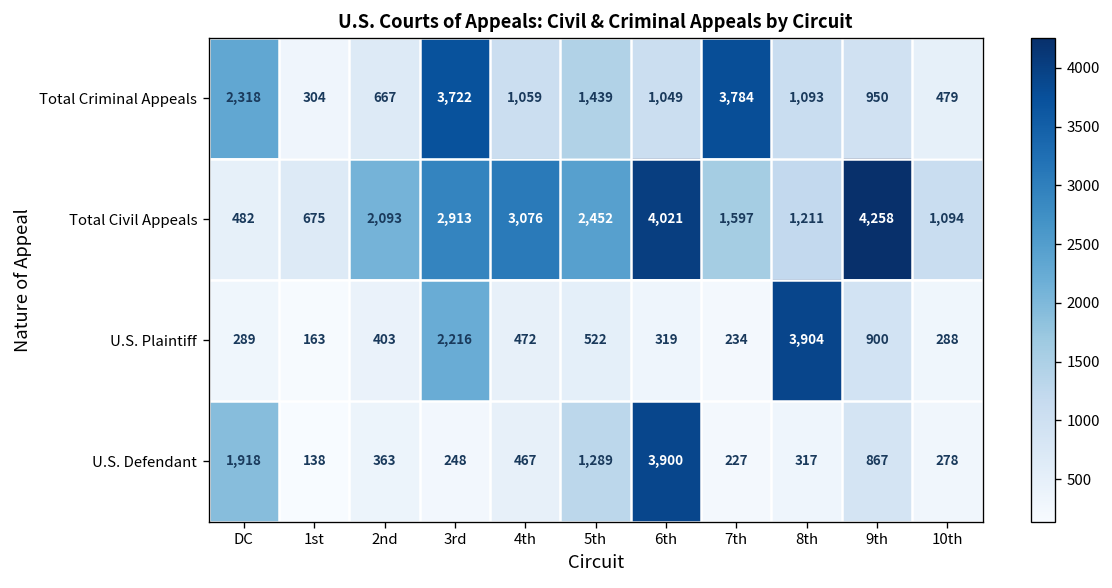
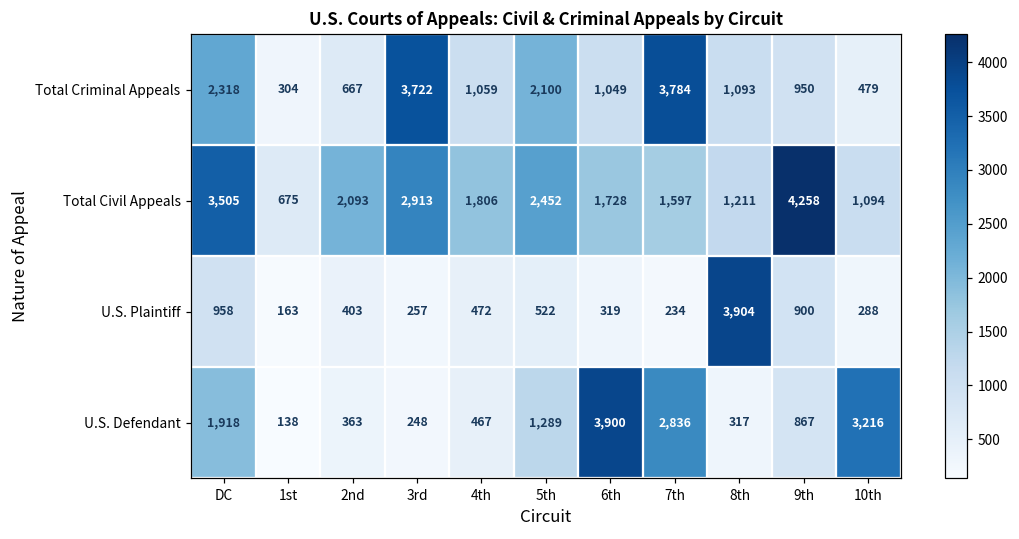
  {
    "Total Criminal Appeals": {
      "DC": "2,318",
      "1st": "304",
      "2nd": "667",
      "3rd": "3,722",
      "4th": "1,059",
-     "5th": "1,439",
+     "5th": "2,100",
      "6th": "1,049",
      "7th": "3,784",
      "8th": "1,093",
      "9th": "950",
      "10th": "479"
    },
    "Total Civil Appeals": {
-     "DC": "482",
+     "DC": "3,505",
      "1st": "675",
      "2nd": "2,093",
      "3rd": "2,913",
-     "4th": "3,076",
+     "4th": "1,806",
      "5th": "2,452",
-     "6th": "4,021",
+     "6th": "1,728",
      "7th": "1,597",
      "8th": "1,211",
      "9th": "4,258",
      "10th": "1,094"
    },
    "U.S. Plaintiff": {
-     "DC": "289",
+     "DC": "958",
      "1st": "163",
      "2nd": "403",
-     "3rd": "2,216",
+     "3rd": "257",
      "4th": "472",
      "5th": "522",
      "6th": "319",
      "7th": "234",
      "8th": "3,904",
      "9th": "900",
      "10th": "288"
    },
    "U.S. Defendant": {
      "DC": "1,918",
      "1st": "138",
      "2nd": "363",
      "3rd": "248",
      "4th": "467",
      "5th": "1,289",
      "6th": "3,900",
-     "7th": "227",
+     "7th": "2,836",
      "8th": "317",
      "9th": "867",
-     "10th": "278"
+     "10th": "3,216"
    }
  }
